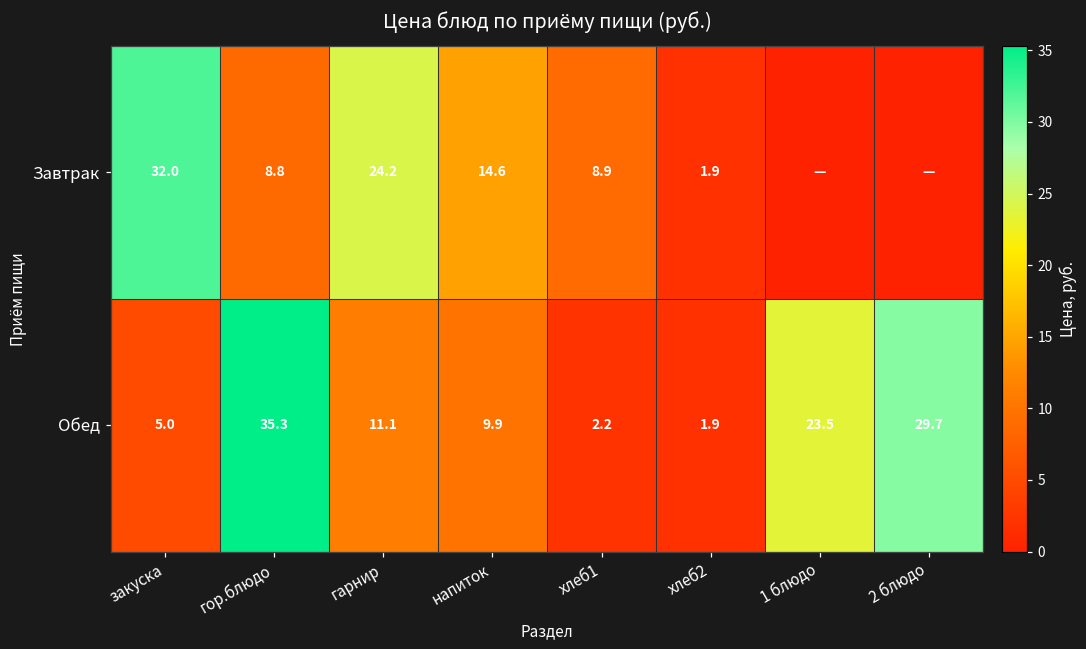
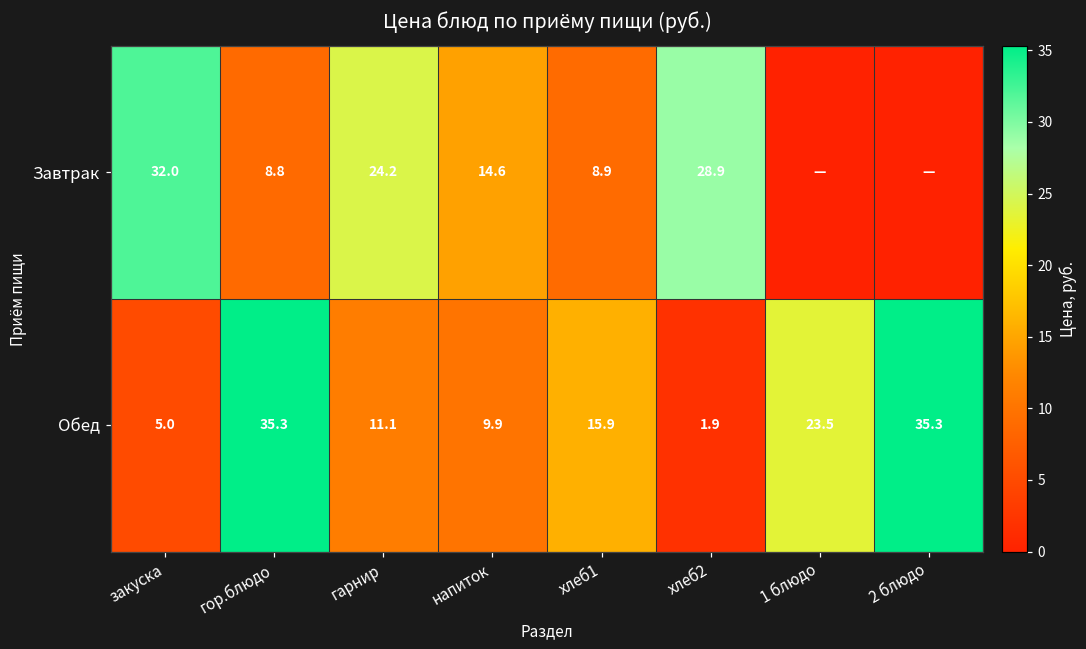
  {
    "Завтрак": {
      "закуска": 32.0,
      "гор.блюдо": 8.8,
      "гарнир": 24.2,
      "напиток": 14.6,
      "хлеб1": 8.9,
-     "хлеб2": 1.9
+     "хлеб2": 28.9
    },
    "Обед": {
      "закуска": 5.0,
      "гор.блюдо": 35.3,
      "гарнир": 11.1,
      "напиток": 9.9,
-     "хлеб1": 2.2,
+     "хлеб1": 15.9,
      "хлеб2": 1.9,
      "1 блюдо": 23.5,
-     "2 блюдо": 29.7
+     "2 блюдо": 35.3
    }
  }
